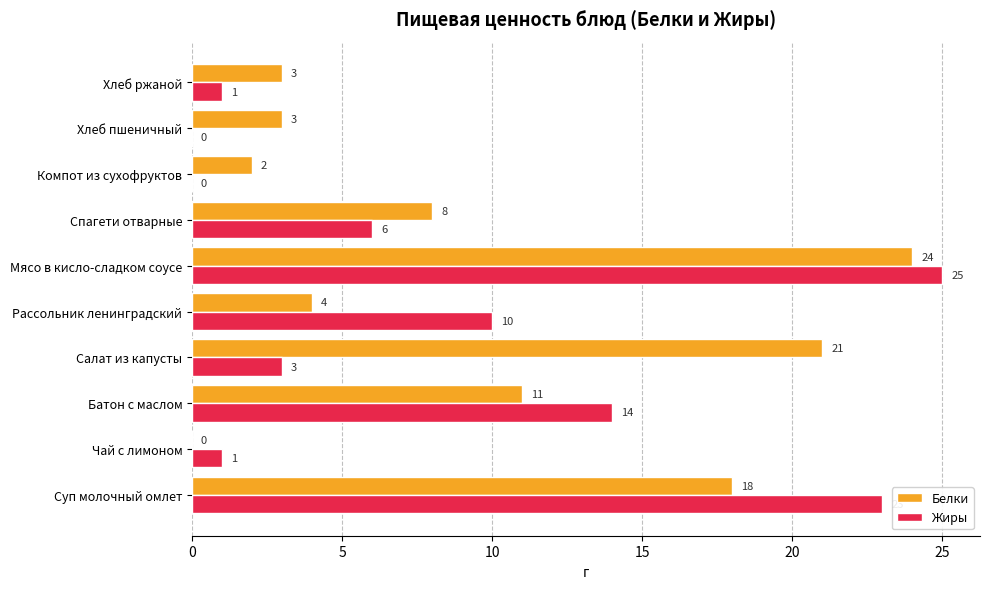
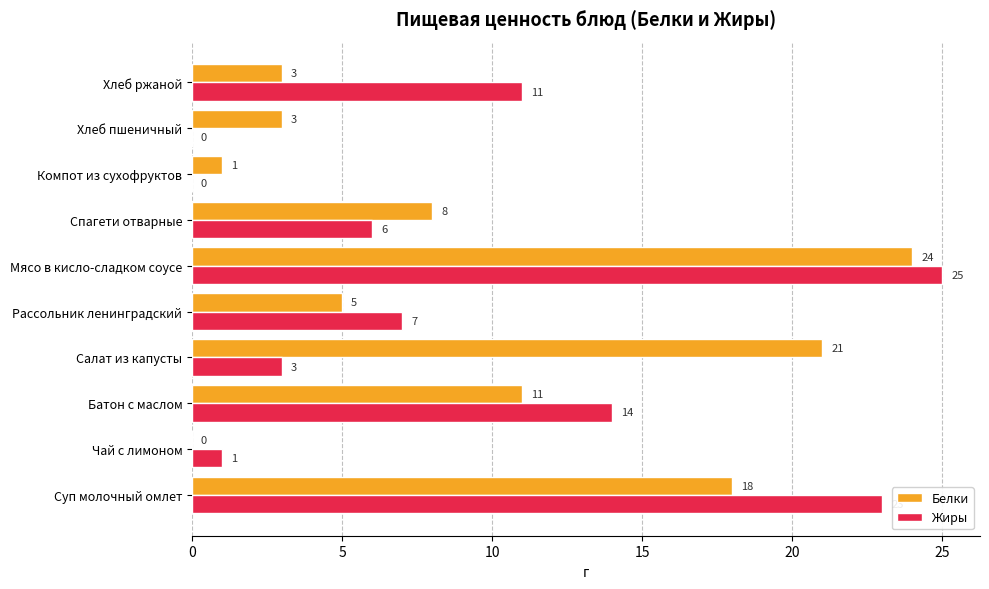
  {
    "Белки": {
      "Хлеб ржаной": 3,
      "Хлеб пшеничный": 3,
-     "Компот из сухофруктов": 2,
+     "Компот из сухофруктов": 1,
      "Спагети отварные": 8,
      "Мясо в кисло-сладком соусе": 24,
-     "Рассольник ленинградский": 4,
+     "Рассольник ленинградский": 5,
      "Салат из капусты": 21,
      "Батон с маслом": 11,
      "Чай с лимоном": 0,
      "Суп молочный омлет": 18
    },
    "Жиры": {
-     "Хлеб ржаной": 1,
+     "Хлеб ржаной": 11,
      "Хлеб пшеничный": 0,
      "Компот из сухофруктов": 0,
      "Спагети отварные": 6,
      "Мясо в кисло-сладком соусе": 25,
-     "Рассольник ленинградский": 10,
+     "Рассольник ленинградский": 7,
      "Салат из капусты": 3,
      "Батон с маслом": 14,
      "Чай с лимоном": 1
    }
  }
